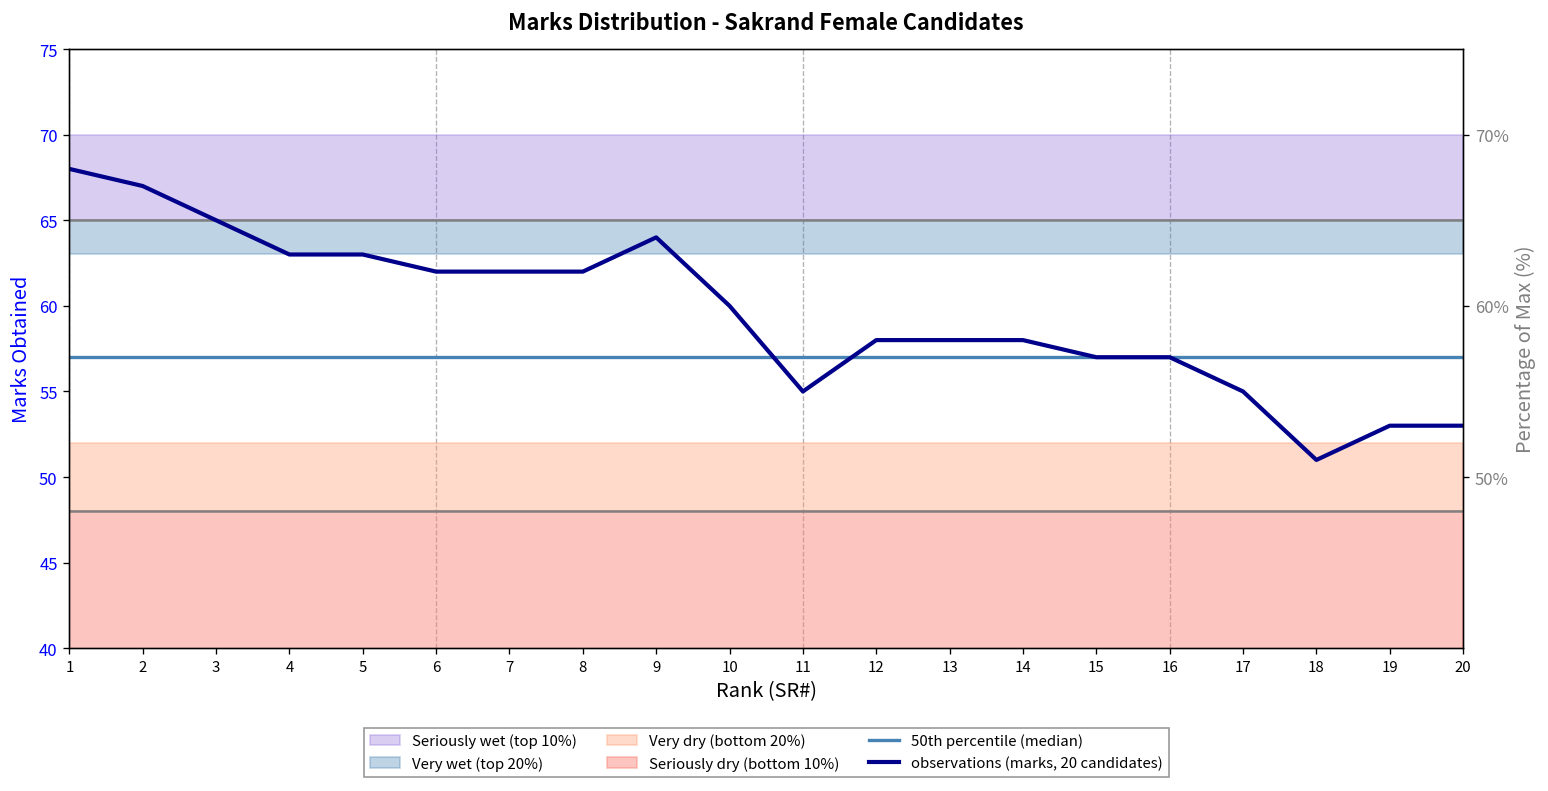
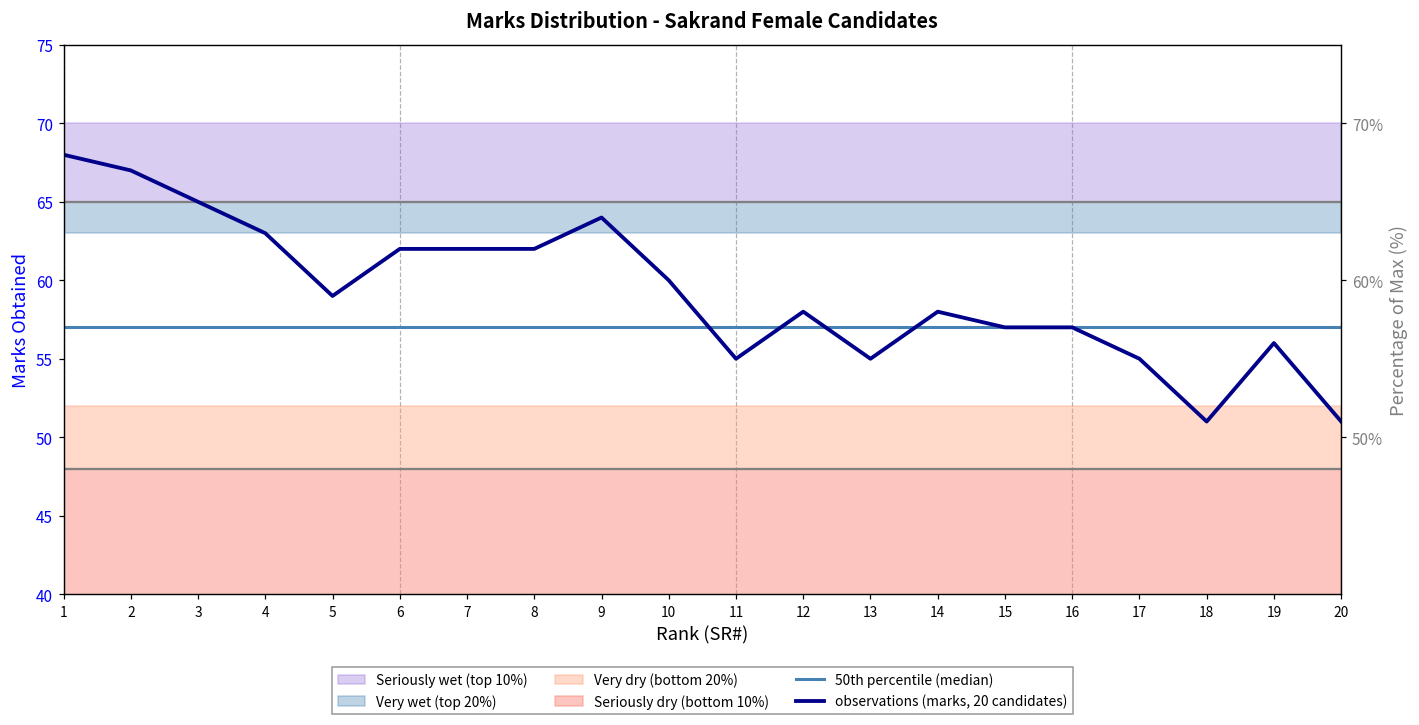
  {
    "observations (marks, 20 candidates)": {
      "1": 68,
      "2": 67,
      "4": 63,
-     "5": 63,
+     "5": 59,
      "6": 62,
      "7": 62,
      "8": 62,
      "9": 64,
      "10": 60,
      "11": 55,
      "12": 58,
-     "13": 58,
+     "13": 55,
      "14": 58,
      "17": 55,
      "18": 51,
-     "19": 53,
-     "20": 53
+     "19": 56,
+     "20": 51
    }
  }
